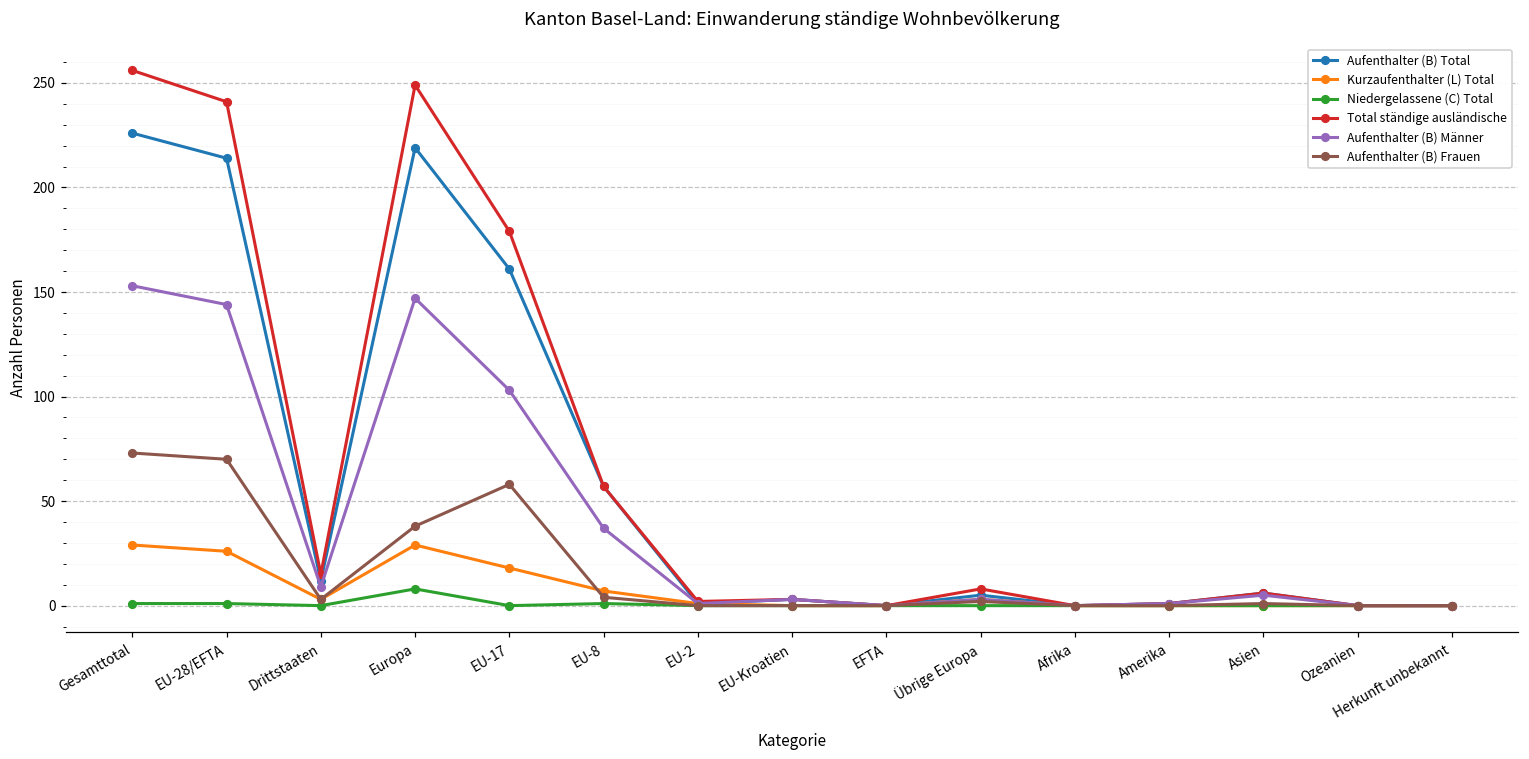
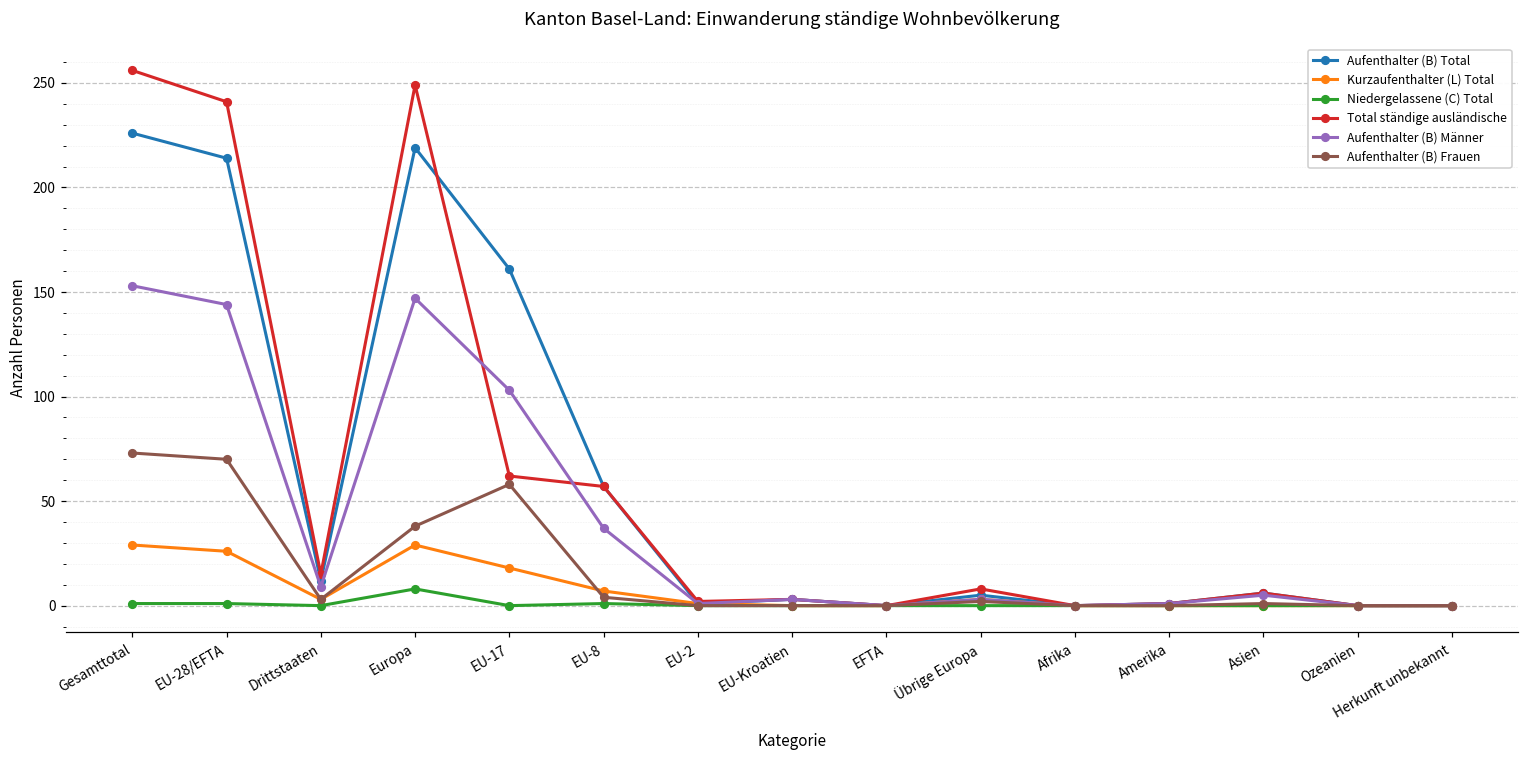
  {
    "Aufenthalter (B) Total": {
      "Gesamttotal": 226,
      "EU-28/EFTA": 214,
      "Drittstaaten": 12,
      "Europa": 219,
      "EU-17": 161,
      "Übrige Europa": 5
    },
    "Kurzaufenthalter (L) Total": {
      "Gesamttotal": 29,
      "EU-28/EFTA": 26,
      "Europa": 29,
      "EU-17": 18,
      "EU-8": 7
    },
    "Niedergelassene (C) Total": {
      "Gesamttotal": 1,
      "EU-28/EFTA": 1,
      "Drittstaaten": 0,
      "Europa": 8,
      "EU-17": 0,
      "EU-8": 1,
      "Übrige Europa": 0
    },
    "Total ständige ausländische": {
      "Gesamttotal": 256,
      "EU-28/EFTA": 241,
      "Drittstaaten": 15,
      "Europa": 249,
-     "EU-17": 179,
+     "EU-17": 62,
      "Übrige Europa": 8
    },
    "Aufenthalter (B) Männer": {
      "Gesamttotal": 153,
      "EU-28/EFTA": 144,
      "Drittstaaten": 9,
      "Europa": 147,
      "EU-17": 103,
      "EU-8": 37
    },
    "Aufenthalter (B) Frauen": {
      "Gesamttotal": 73,
      "EU-28/EFTA": 70,
      "Europa": 38,
      "EU-17": 58,
      "EU-8": 4
    }
  }
